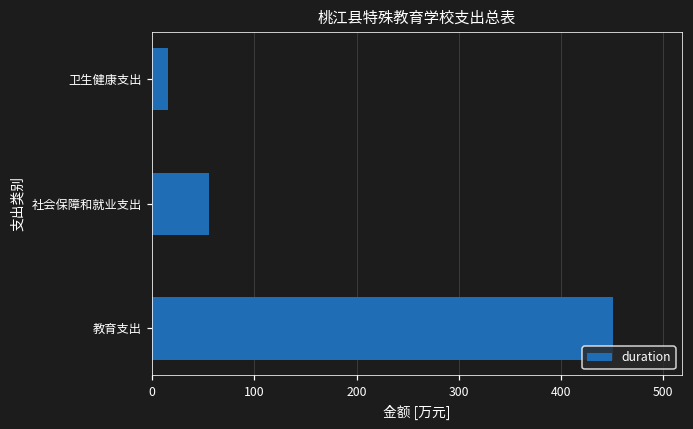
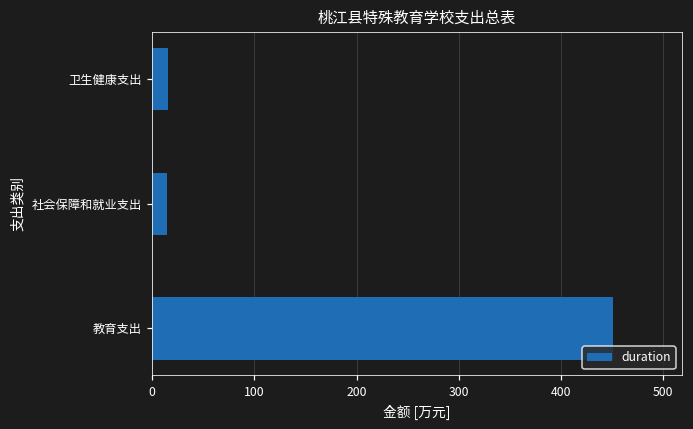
  {
    "卫生健康支出": 10,
-   "社会保障和就业支出": 60,
+   "社会保障和就业支出": 10,
    "教育支出": 450
  }
